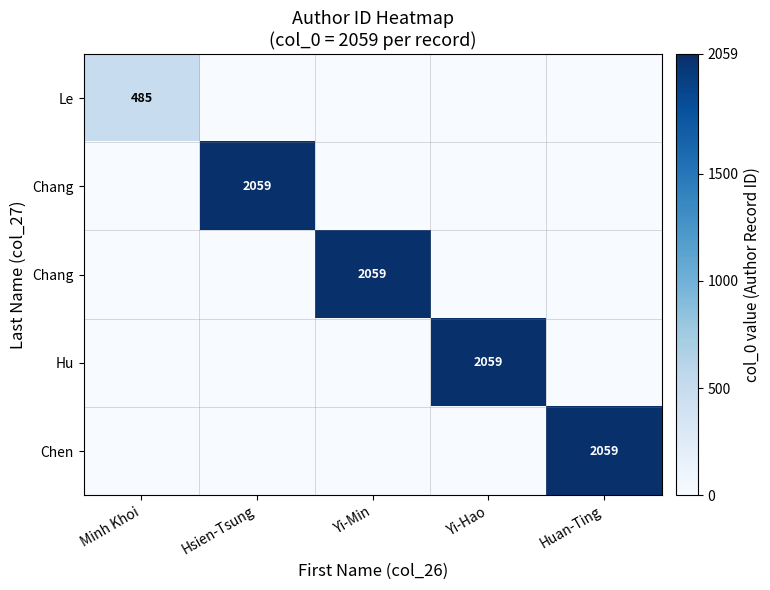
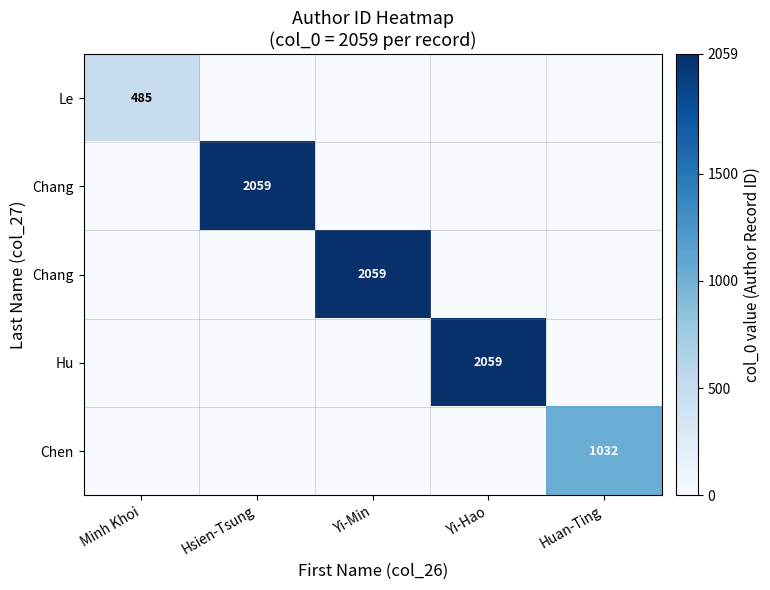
  {
    "Le": {
      "Minh Khoi": 485
    },
    "Hu": {
      "Yi-Hao": 2059
    },
    "Chen": {
-     "Huan-Ting": 2059
+     "Huan-Ting": 1032
    }
  }
